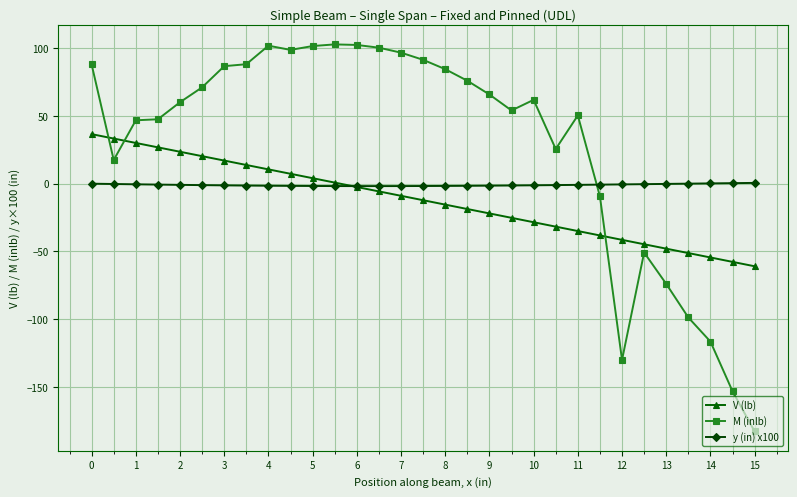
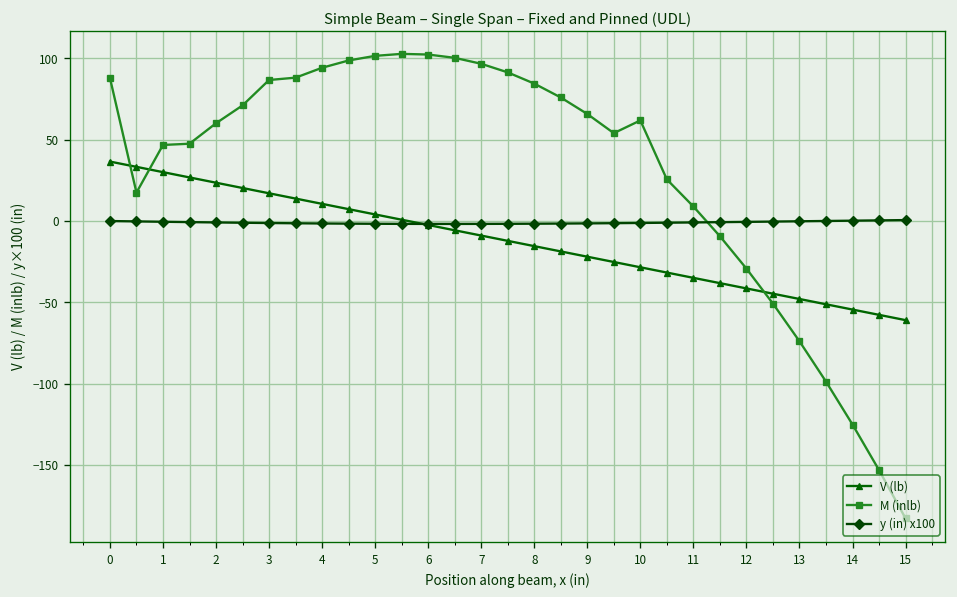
  {
    "M (inlb)": {
      "0": 88,
      "1": 47,
      "2": 60,
      "3": 87,
-     "4": 102,
+     "4": 94,
      "5": 102,
      "6": 102,
      "7": 97,
      "8": 85,
      "9": 66,
      "10": 62,
-     "11": 50,
-     "12": -130,
+     "11": 9,
+     "12": -29,
      "13": -74,
-     "14": -117
+     "14": -125
    }
  }
